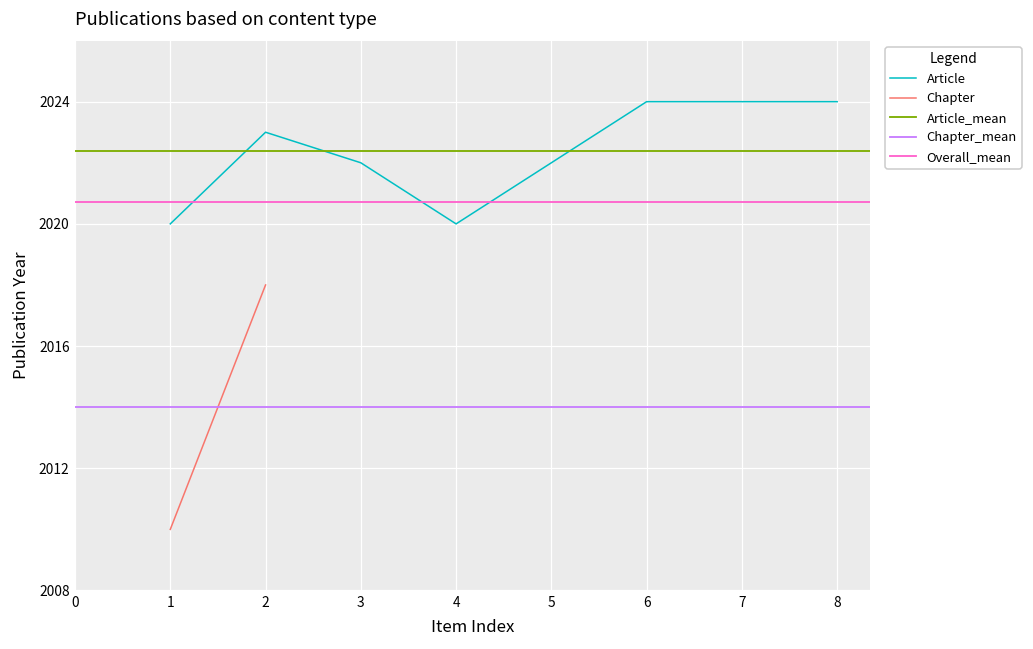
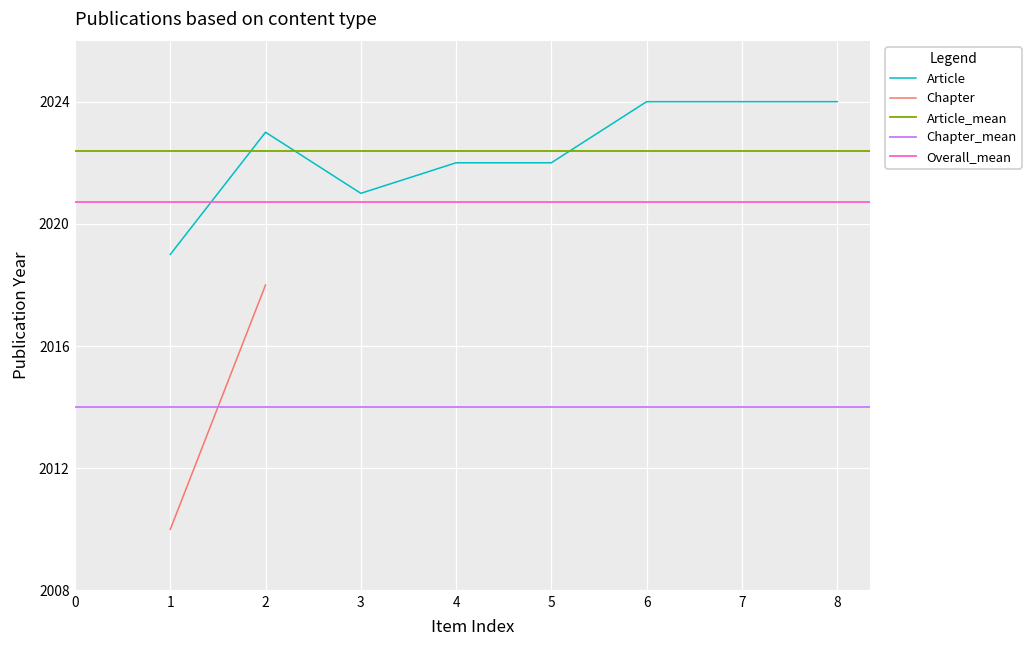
  {
    "Article": {
-     "1": 2020,
+     "1": 2019,
      "2": 2023,
-     "3": 2022,
-     "4": 2020,
+     "3": 2021,
+     "4": 2022,
      "5": 2022,
      "6": 2024,
      "7": 2024,
      "8": 2024
    },
    "Chapter": {
      "1": 2010,
      "2": 2018
    }
  }
